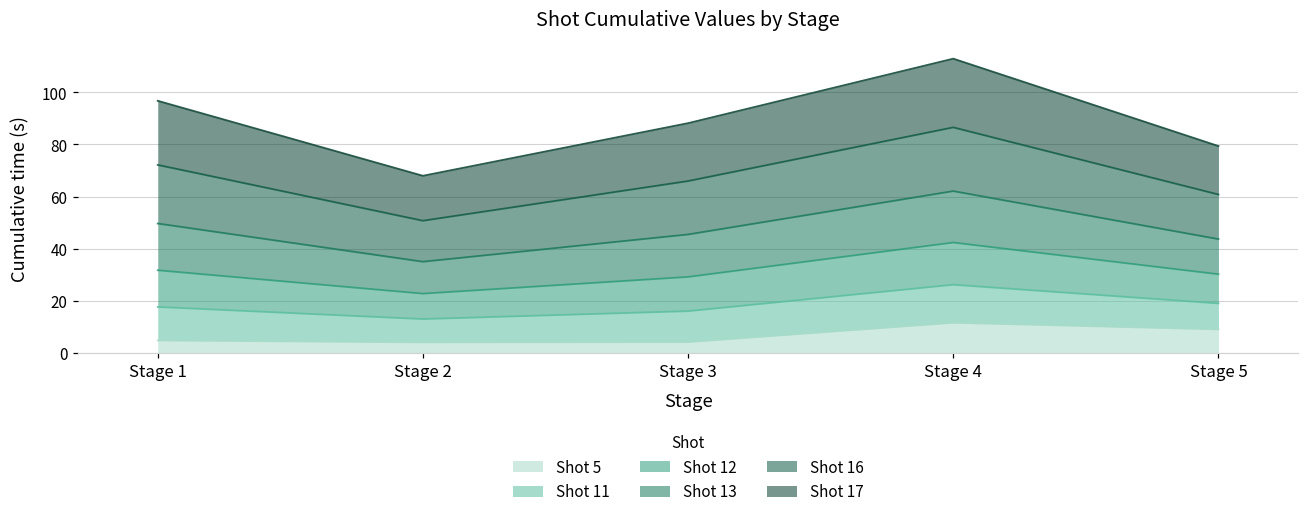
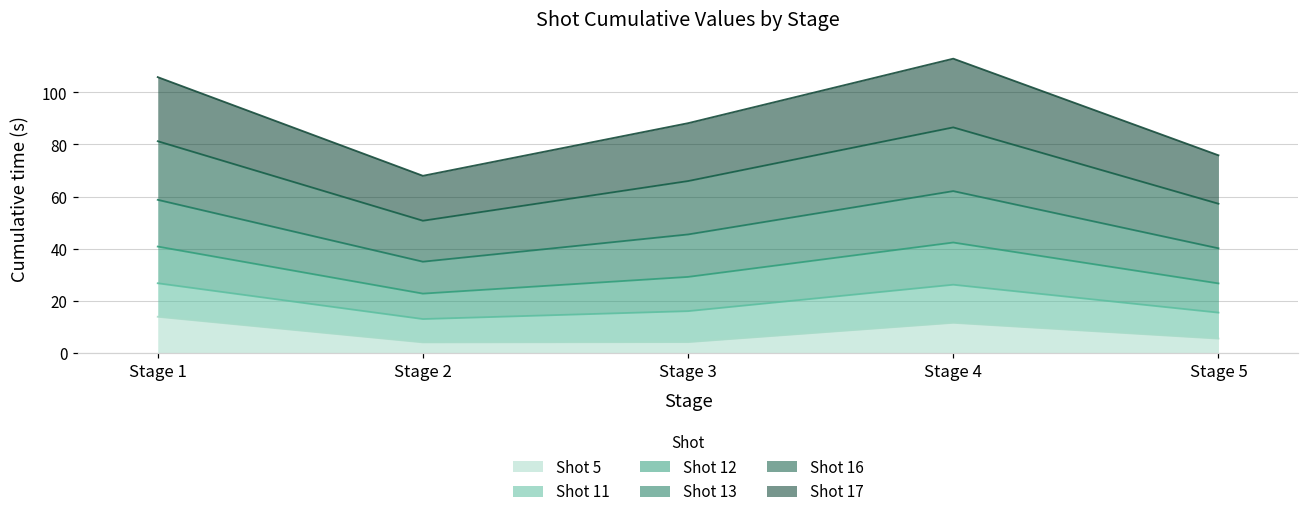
  {
    "Shot 5": {
-     "Stage 1": 5,
+     "Stage 1": 14,
      "Stage 2": 4,
      "Stage 3": 4,
      "Stage 4": 12,
-     "Stage 5": 9
+     "Stage 5": 5
    }
  }
